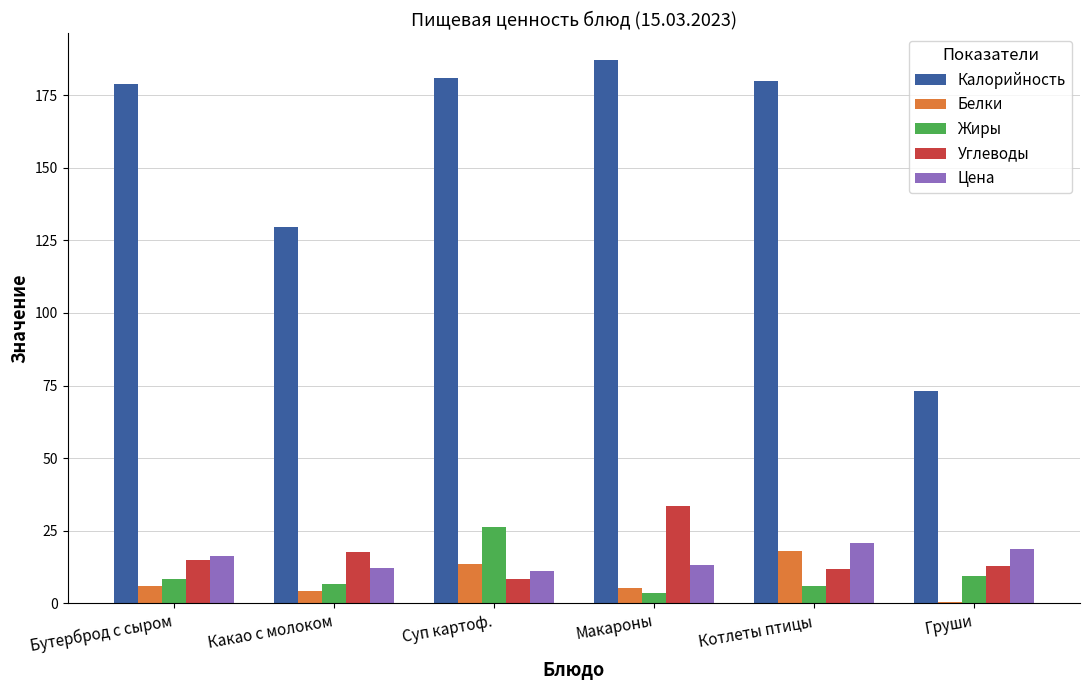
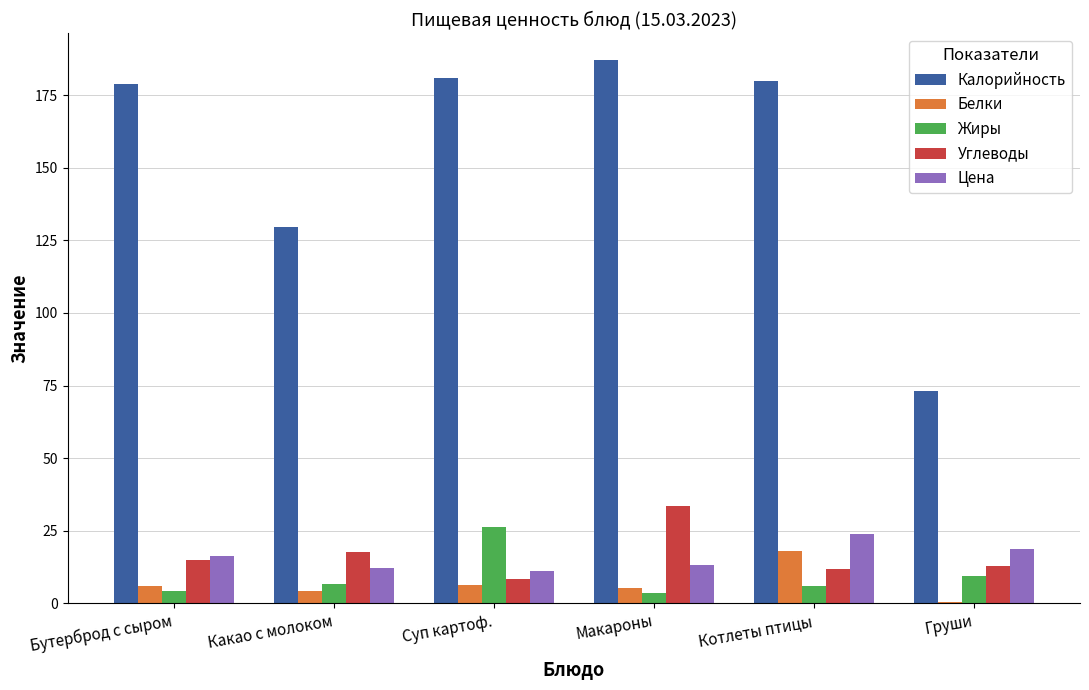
  {
    "Калорийность": {
      "Бутерброд с сыром": 179,
      "Какао с молоком": 130,
      "Суп картоф.": 181,
      "Макароны": 187,
      "Котлеты птицы": 180,
      "Груши": 73
    },
    "Белки": {
      "Бутерброд с сыром": 6,
      "Какао с молоком": 4,
-     "Суп картоф.": 14,
+     "Суп картоф.": 6,
      "Макароны": 5,
      "Котлеты птицы": 18
    },
    "Жиры": {
-     "Бутерброд с сыром": 8,
+     "Бутерброд с сыром": 4,
      "Какао с молоком": 7,
      "Суп картоф.": 26,
      "Макароны": 4,
      "Котлеты птицы": 6,
      "Груши": 9
    },
    "Углеводы": {
      "Бутерброд с сыром": 15,
      "Какао с молоком": 18,
      "Суп картоф.": 8,
      "Макароны": 33,
      "Котлеты птицы": 12,
      "Груши": 13
    },
    "Цена": {
      "Бутерброд с сыром": 16,
      "Какао с молоком": 12,
      "Суп картоф.": 11,
      "Макароны": 13,
-     "Котлеты птицы": 21,
+     "Котлеты птицы": 24,
      "Груши": 19
    }
  }
